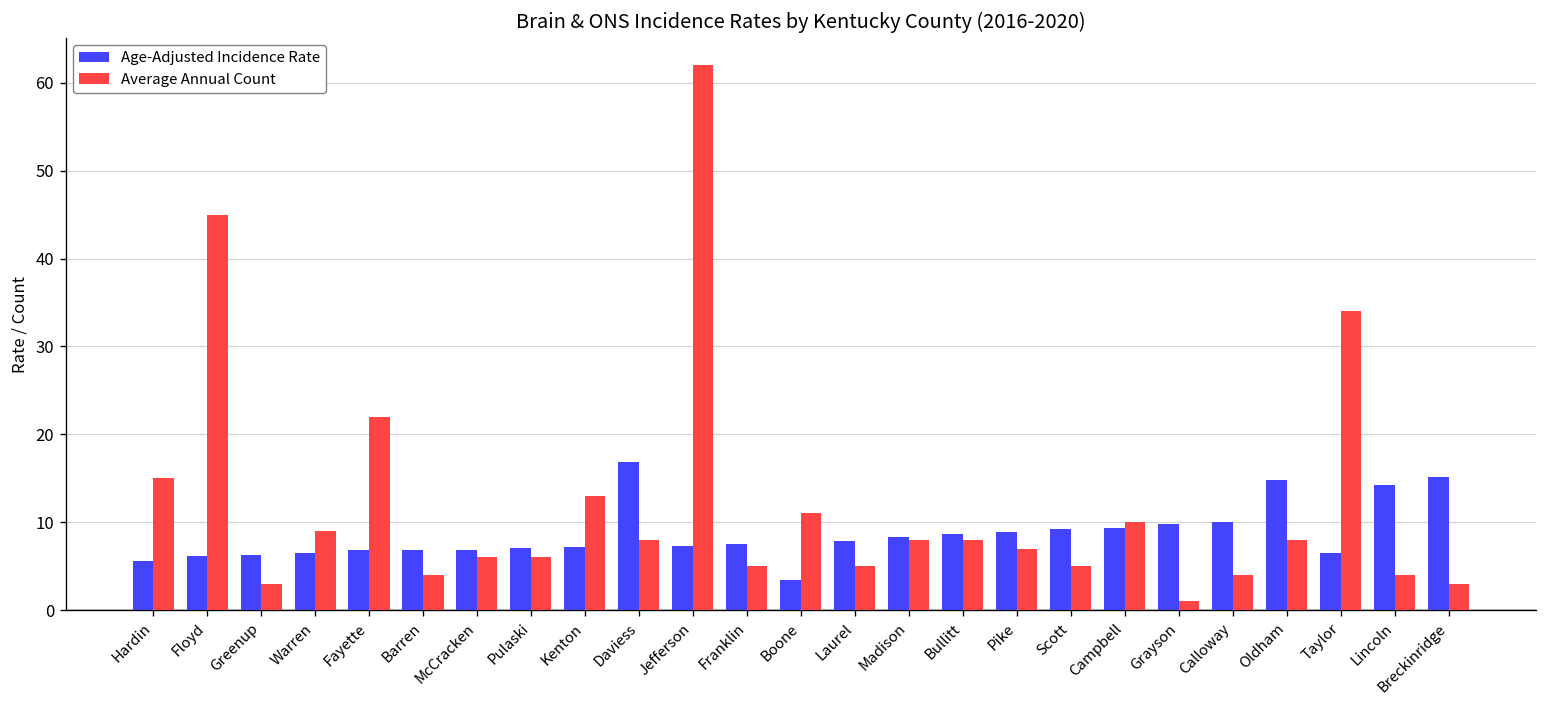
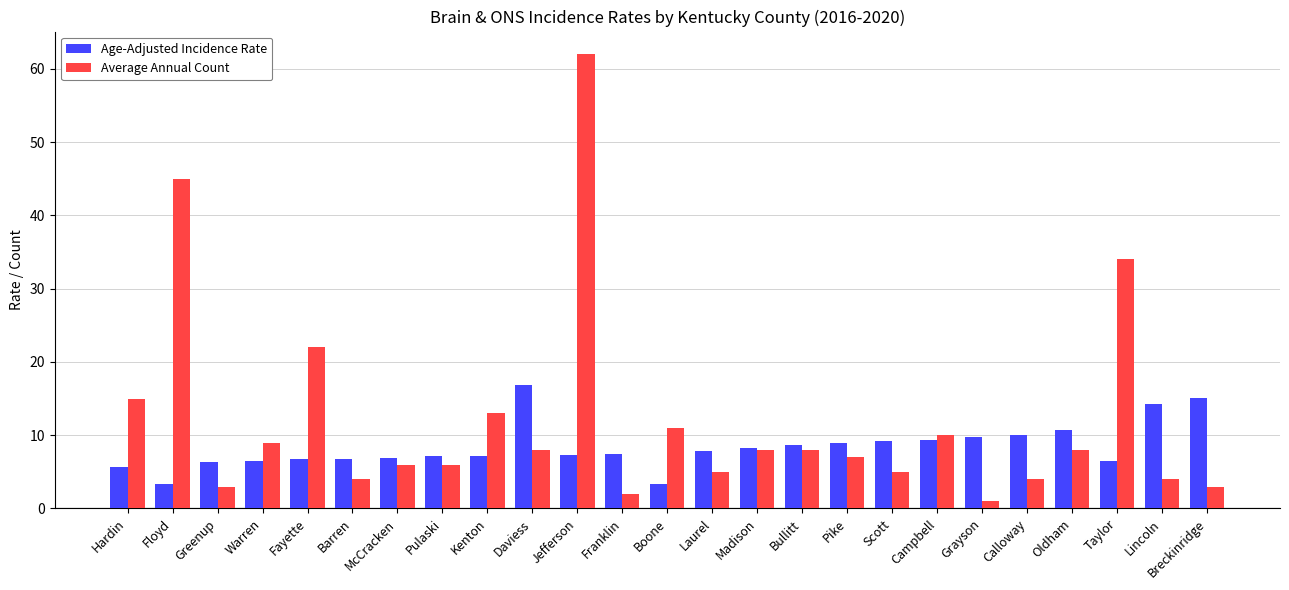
  {
    "Age-Adjusted Incidence Rate": {
      "Hardin": 6,
-     "Floyd": 6,
+     "Floyd": 3,
      "Greenup": 6,
      "Warren": 7,
      "Fayette": 7,
      "Barren": 7,
      "McCracken": 7,
      "Pulaski": 7,
      "Kenton": 7,
      "Daviess": 17,
      "Jefferson": 7,
      "Franklin": 8,
      "Boone": 3,
      "Laurel": 8,
      "Madison": 8,
      "Bullitt": 9,
      "Pike": 9,
      "Scott": 9,
      "Campbell": 9,
      "Grayson": 10,
      "Calloway": 10,
-     "Oldham": 15,
+     "Oldham": 11,
      "Taylor": 7,
      "Lincoln": 14,
      "Breckinridge": 15
    },
    "Average Annual Count": {
      "Hardin": 15,
      "Floyd": 45,
      "Greenup": 3,
      "Warren": 9,
      "Fayette": 22,
      "Barren": 4,
      "McCracken": 6,
      "Pulaski": 6,
      "Kenton": 13,
      "Daviess": 8,
      "Jefferson": 62,
-     "Franklin": 5,
+     "Franklin": 2,
      "Boone": 11,
      "Laurel": 5,
      "Madison": 8,
      "Bullitt": 8,
      "Pike": 7,
      "Scott": 5,
      "Campbell": 10,
      "Grayson": 1,
      "Calloway": 4,
      "Oldham": 8,
      "Taylor": 34,
      "Lincoln": 4,
      "Breckinridge": 3
    }
  }
